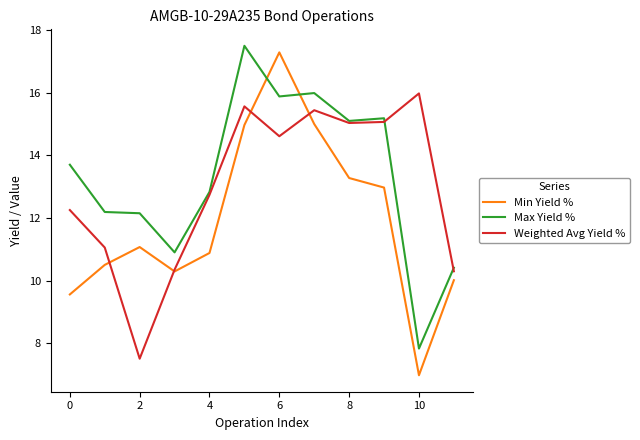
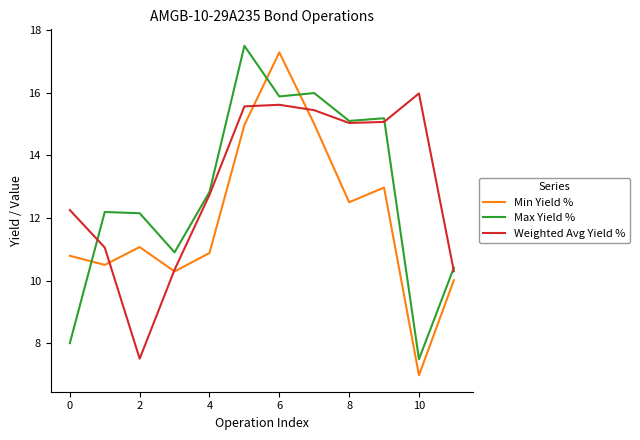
  {
    "Min Yield %": {
-     "0": 9.6,
+     "0": 10.8,
      "2": 11.1,
      "4": 10.9,
      "6": 17.3,
-     "8": 13.3,
+     "8": 12.5,
      "10": 7.0
    },
    "Max Yield %": {
-     "0": 13.7,
+     "0": 8.0,
      "2": 12.2,
      "4": 12.8,
      "6": 15.9,
-     "10": 7.8
+     "10": 7.5
    },
    "Weighted Avg Yield %": {
      "0": 12.3,
      "2": 7.5,
      "4": 12.7,
-     "6": 14.6,
+     "6": 15.6,
      "10": 16.0
    }
  }
